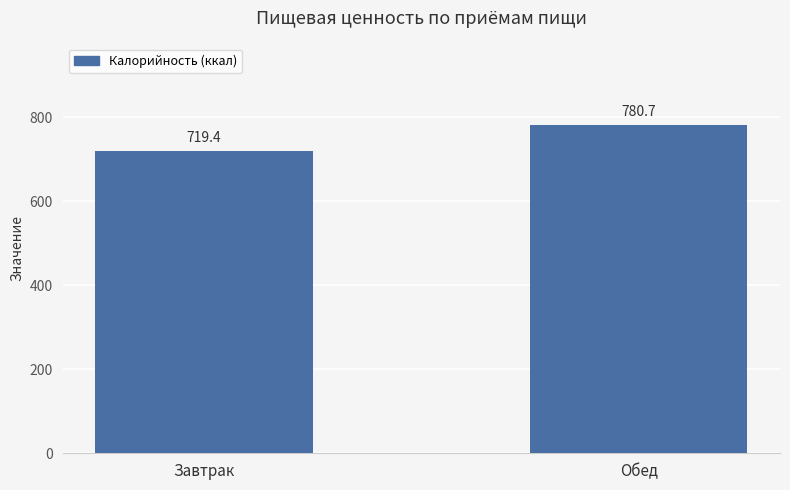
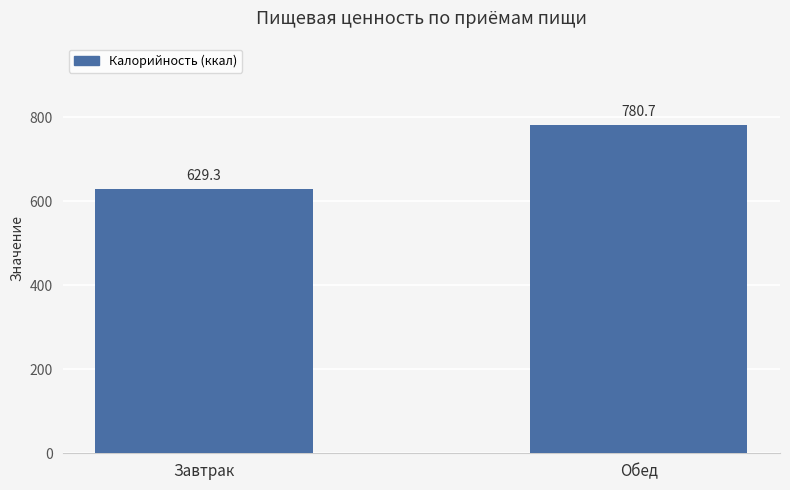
  {
-   "Завтрак": 719.4,
+   "Завтрак": 629.3,
    "Обед": 780.7
  }
